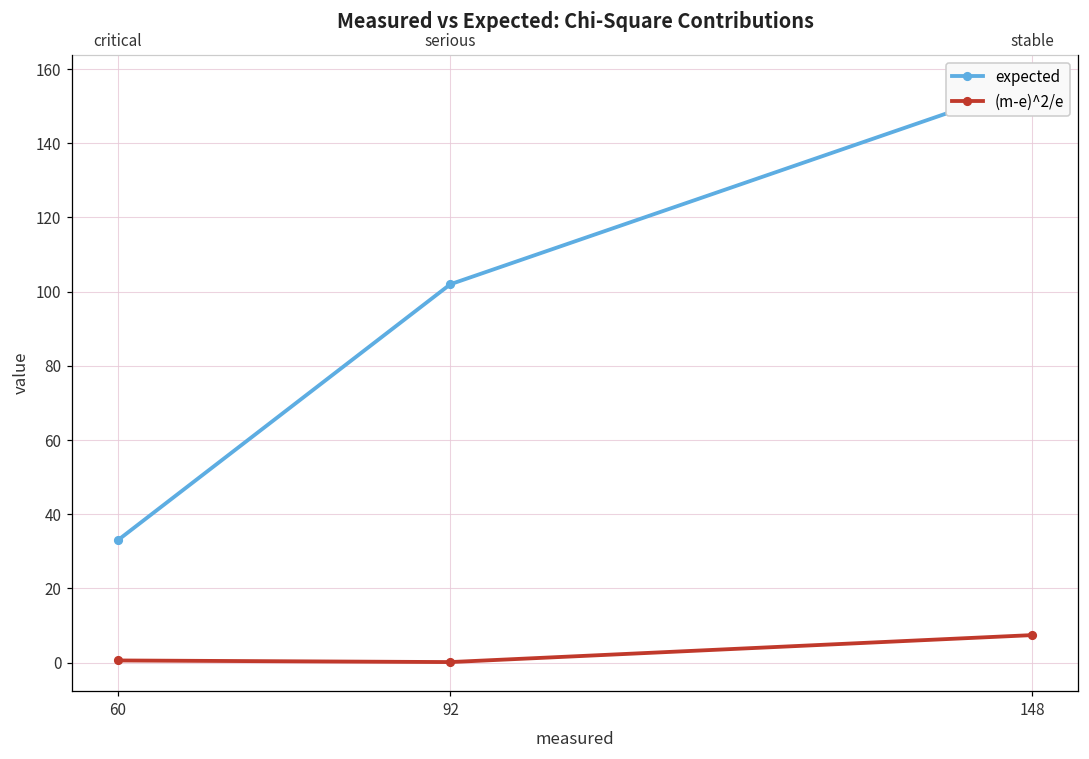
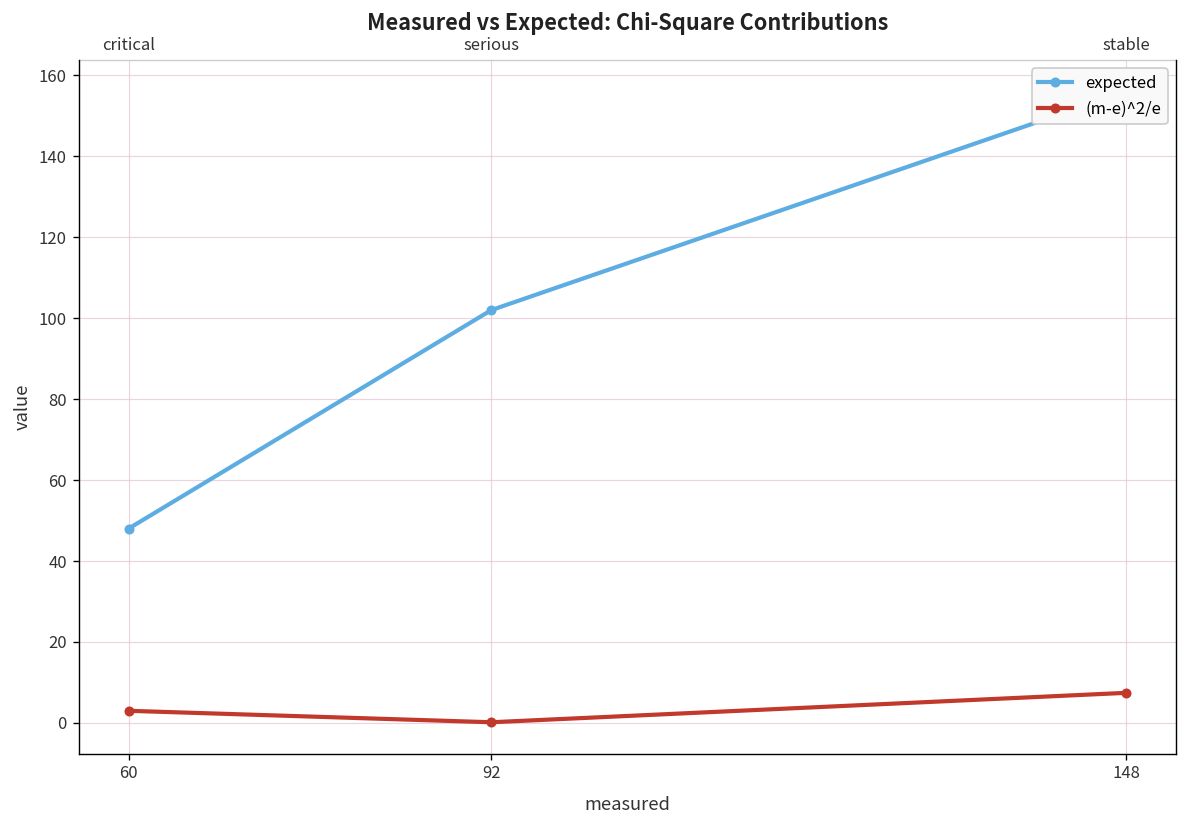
  {
    "expected": {
-     "60": 33,
+     "60": 48,
      "92": 102
    },
    "(m-e)^2/e": {
-     "60": 1,
+     "60": 3,
      "92": 0,
      "148": 7
    }
  }
